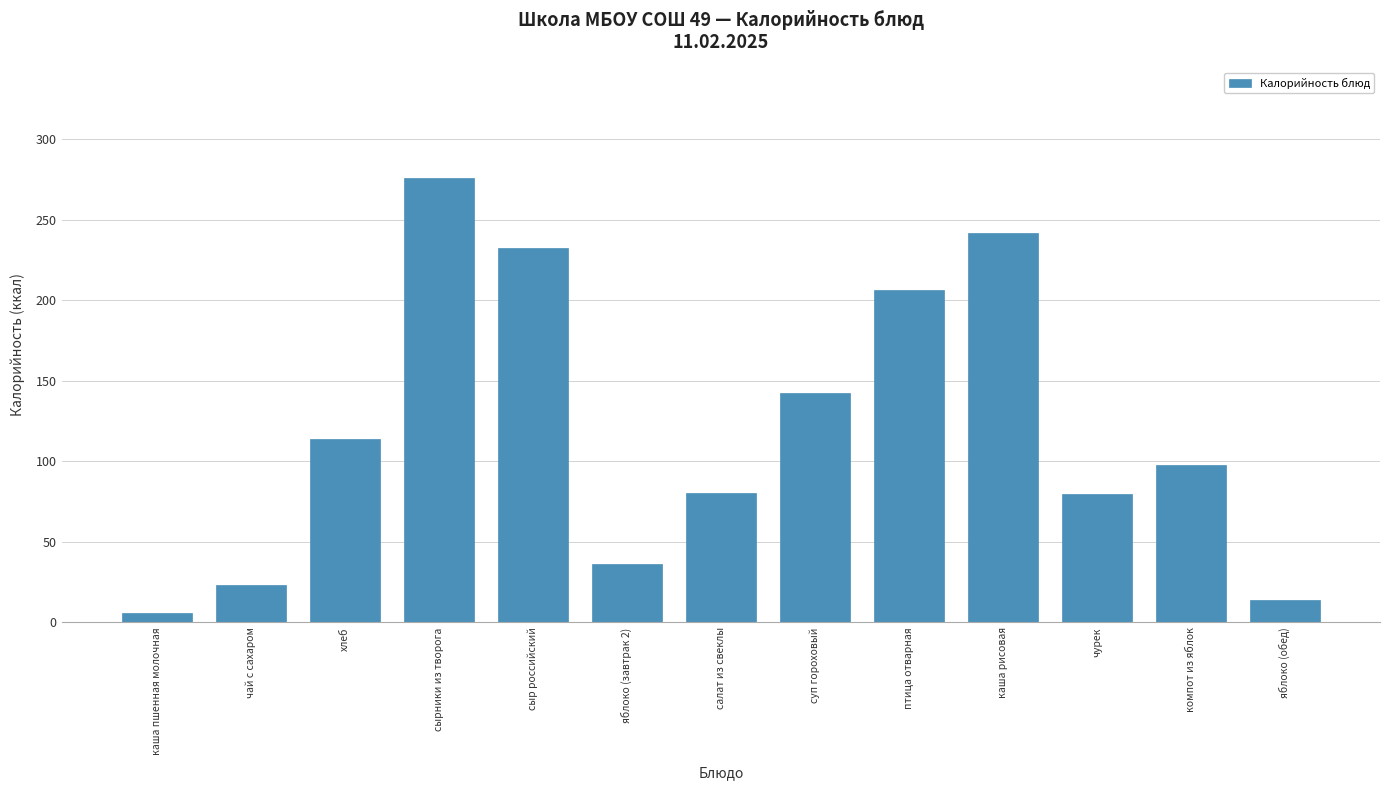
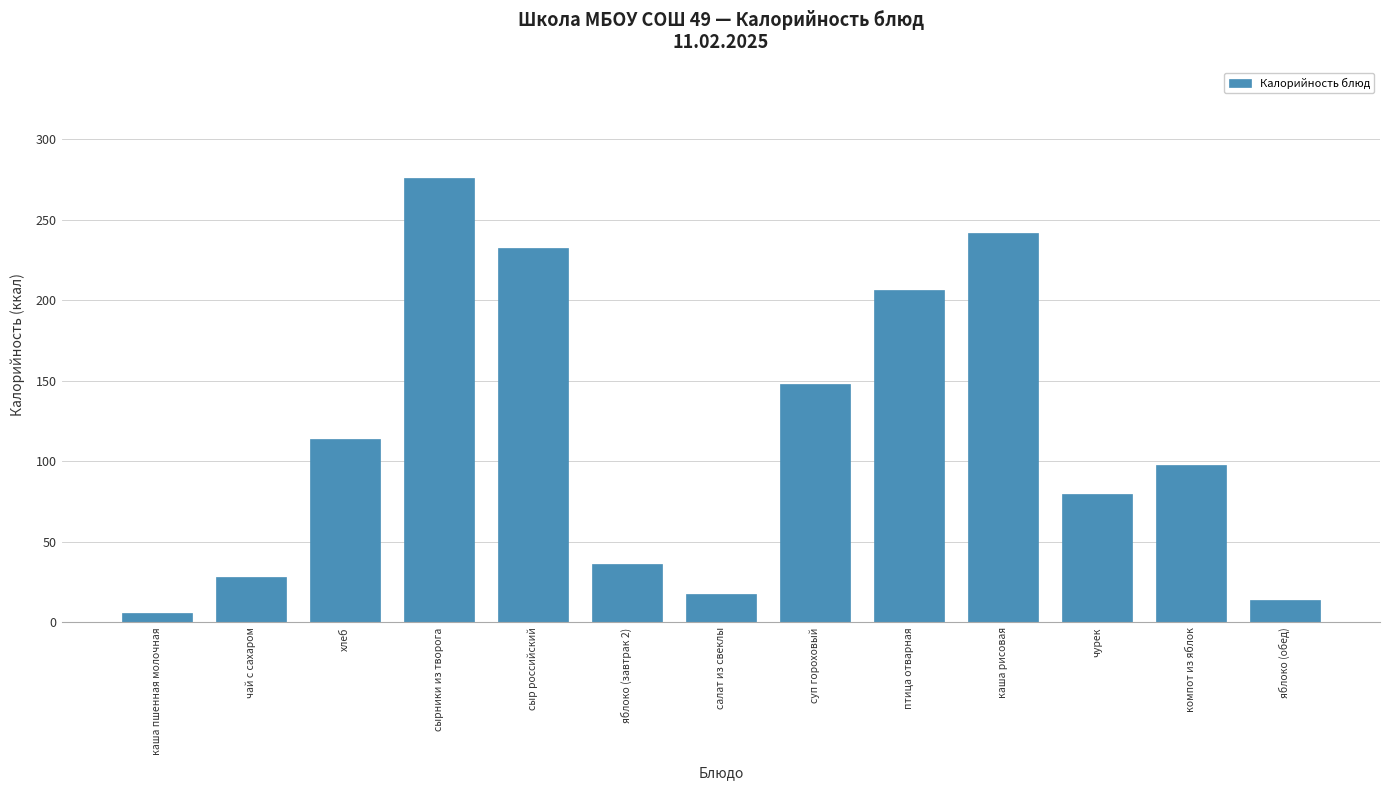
  {
    "каша пшенная молочная": 6,
-   "чай с сахаром": 23,
+   "чай с сахаром": 28,
    "хлеб": 114,
    "сырники из творога": 276,
    "сыр российский": 232,
    "яблоко (завтрак 2)": 36,
-   "салат из свеклы": 80,
-   "суп гороховый": 142,
+   "салат из свеклы": 18,
+   "суп гороховый": 148,
    "птица отварная": 206,
    "каша рисовая": 242,
    "чурек": 80,
    "компот из яблок": 98,
    "яблоко (обед)": 14
  }
